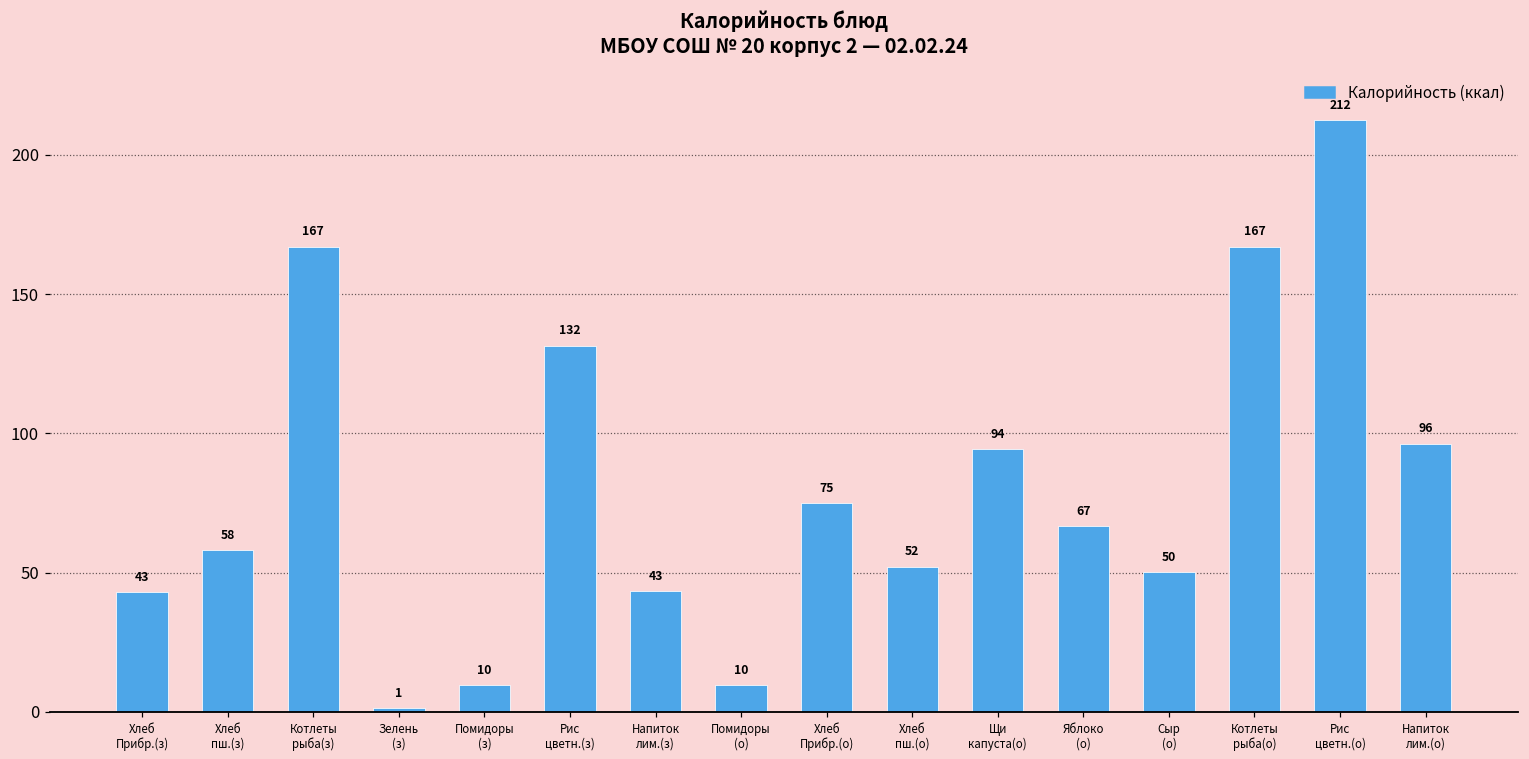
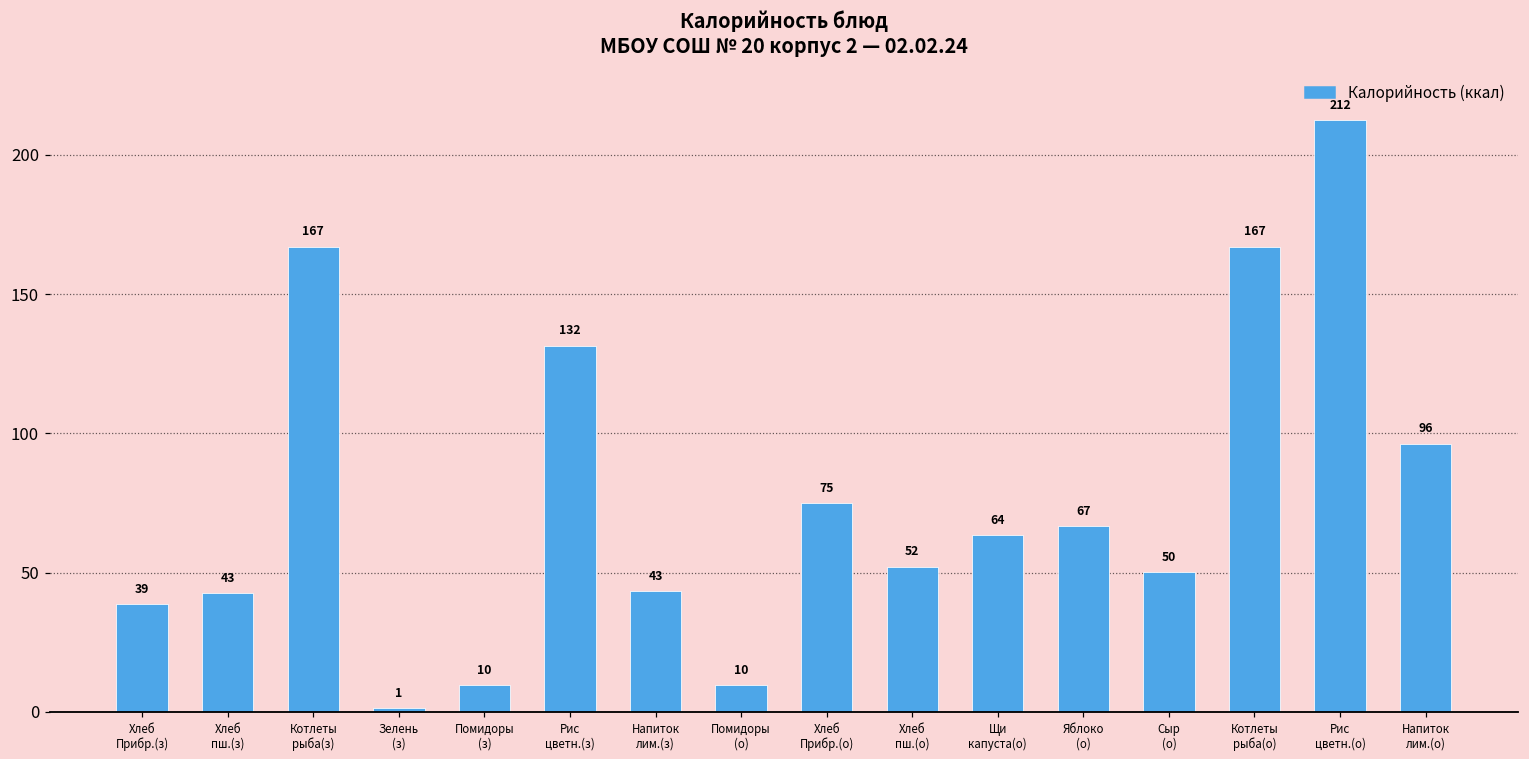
  {
-   "Хлеб Прибр.(з)": 43,
-   "Хлеб пш.(з)": 58,
+   "Хлеб Прибр.(з)": 39,
+   "Хлеб пш.(з)": 43,
    "Котлеты рыба(з)": 167,
    "Зелень (з)": 1,
    "Помидоры (з)": 10,
    "Рис цветн.(з)": 132,
    "Напиток лим.(з)": 43,
    "Помидоры (о)": 10,
    "Хлеб Прибр.(о)": 75,
    "Хлеб пш.(о)": 52,
-   "Щи капуста(о)": 94,
+   "Щи капуста(о)": 64,
    "Яблоко (о)": 67,
    "Сыр (о)": 50,
    "Котлеты рыба(о)": 167,
    "Рис цветн.(о)": 212,
    "Напиток лим.(о)": 96
  }
